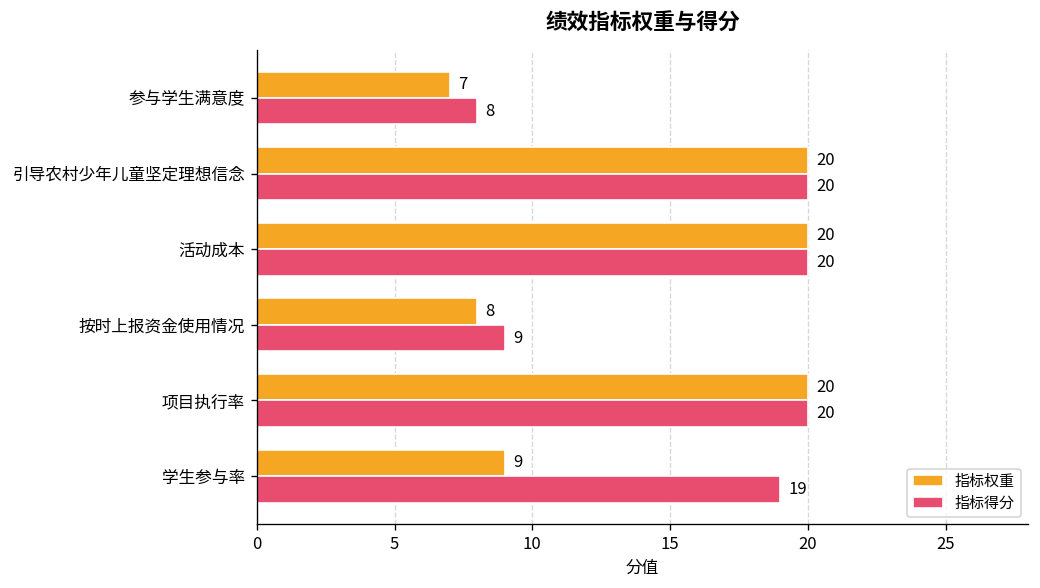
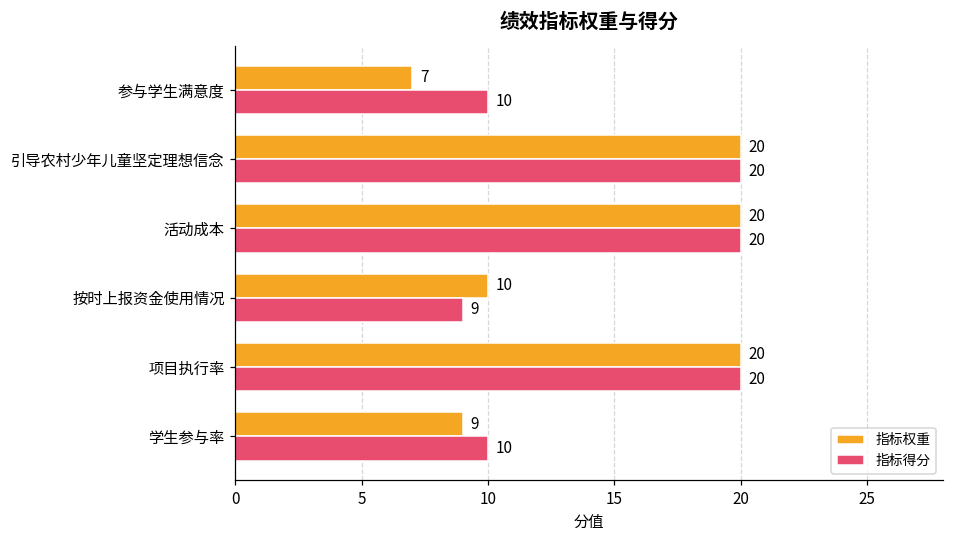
  {
    "指标权重": {
      "参与学生满意度": 7,
      "引导农村少年儿童坚定理想信念": 20,
      "活动成本": 20,
-     "按时上报资金使用情况": 8,
+     "按时上报资金使用情况": 10,
      "项目执行率": 20,
      "学生参与率": 9
    },
    "指标得分": {
-     "参与学生满意度": 8,
+     "参与学生满意度": 10,
      "引导农村少年儿童坚定理想信念": 20,
      "活动成本": 20,
      "按时上报资金使用情况": 9,
      "项目执行率": 20,
-     "学生参与率": 19
+     "学生参与率": 10
    }
  }
